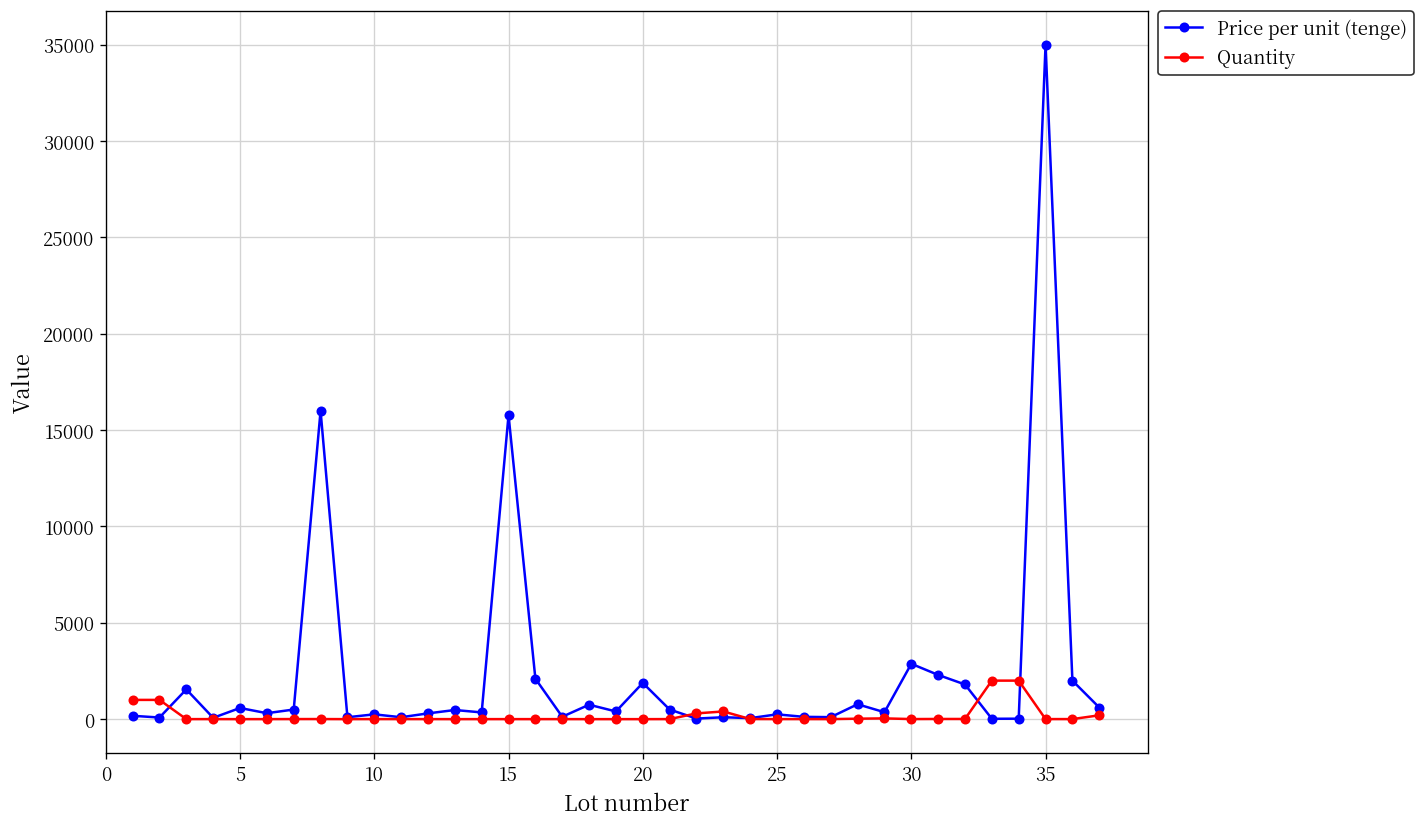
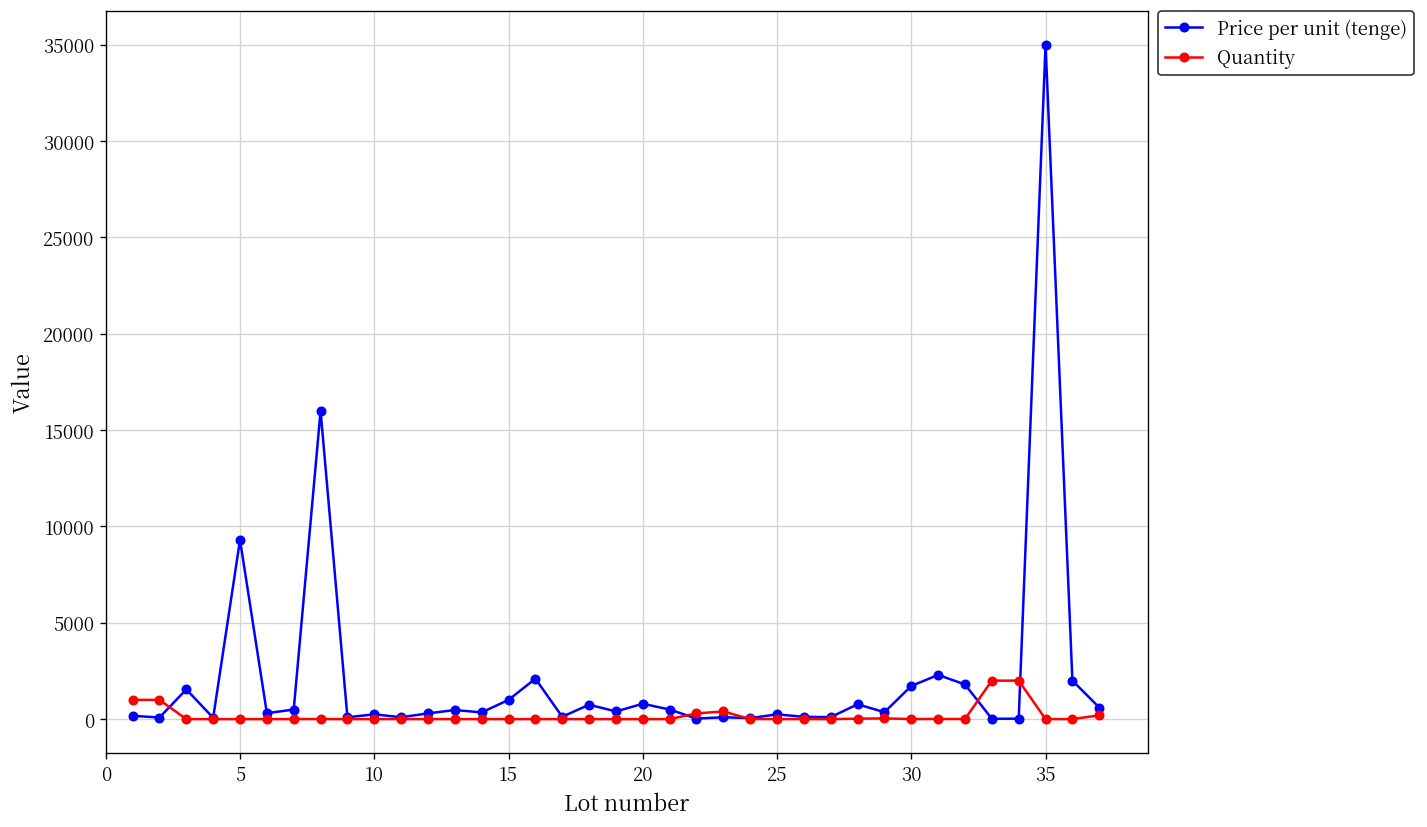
  {
    "Price per unit (tenge)": {
-     "5": 600,
+     "5": 9300,
      "10": 300,
-     "15": 15800,
-     "20": 1900,
+     "15": 1000,
+     "20": 800,
      "25": 300,
-     "30": 2900,
+     "30": 1700,
      "35": 35000
    },
    "Quantity": {
      "5": 0,
      "10": 0,
      "15": 0,
      "20": 0,
      "25": 0,
      "30": 0,
      "35": 0
    }
  }
